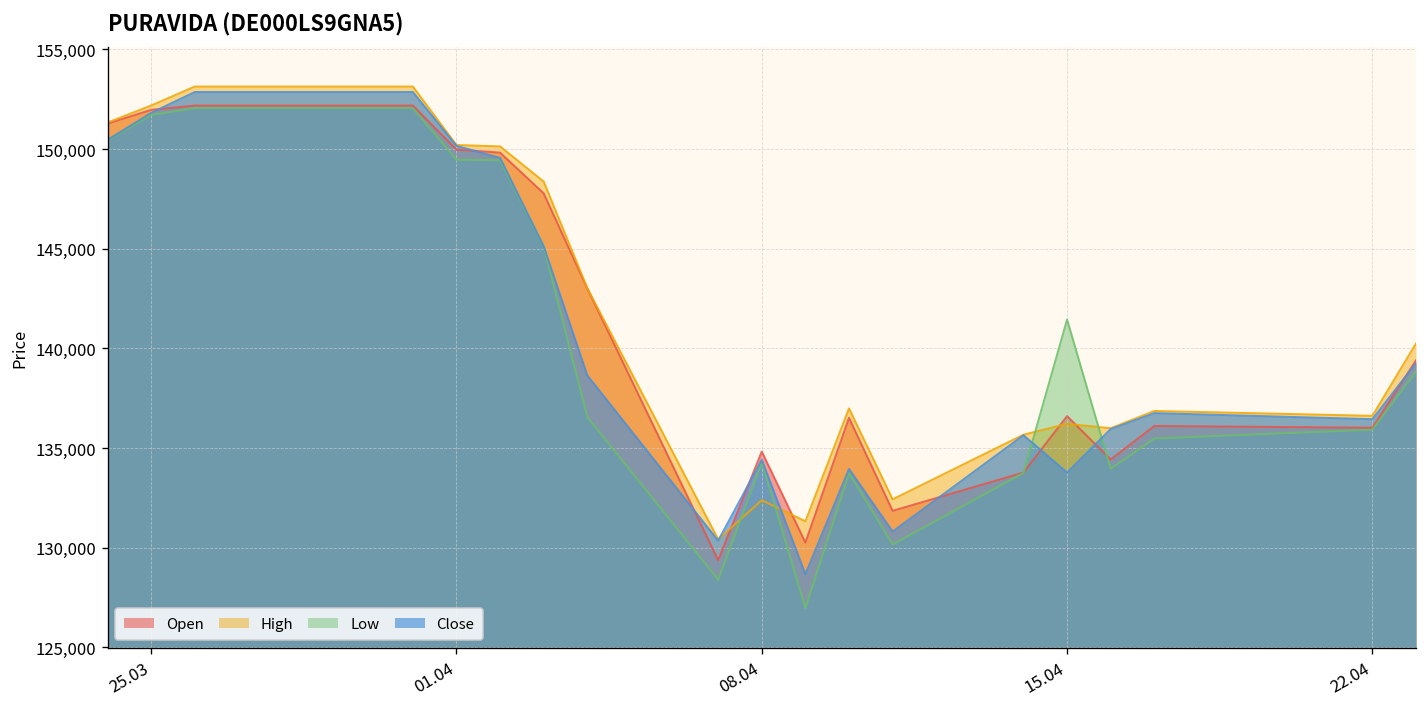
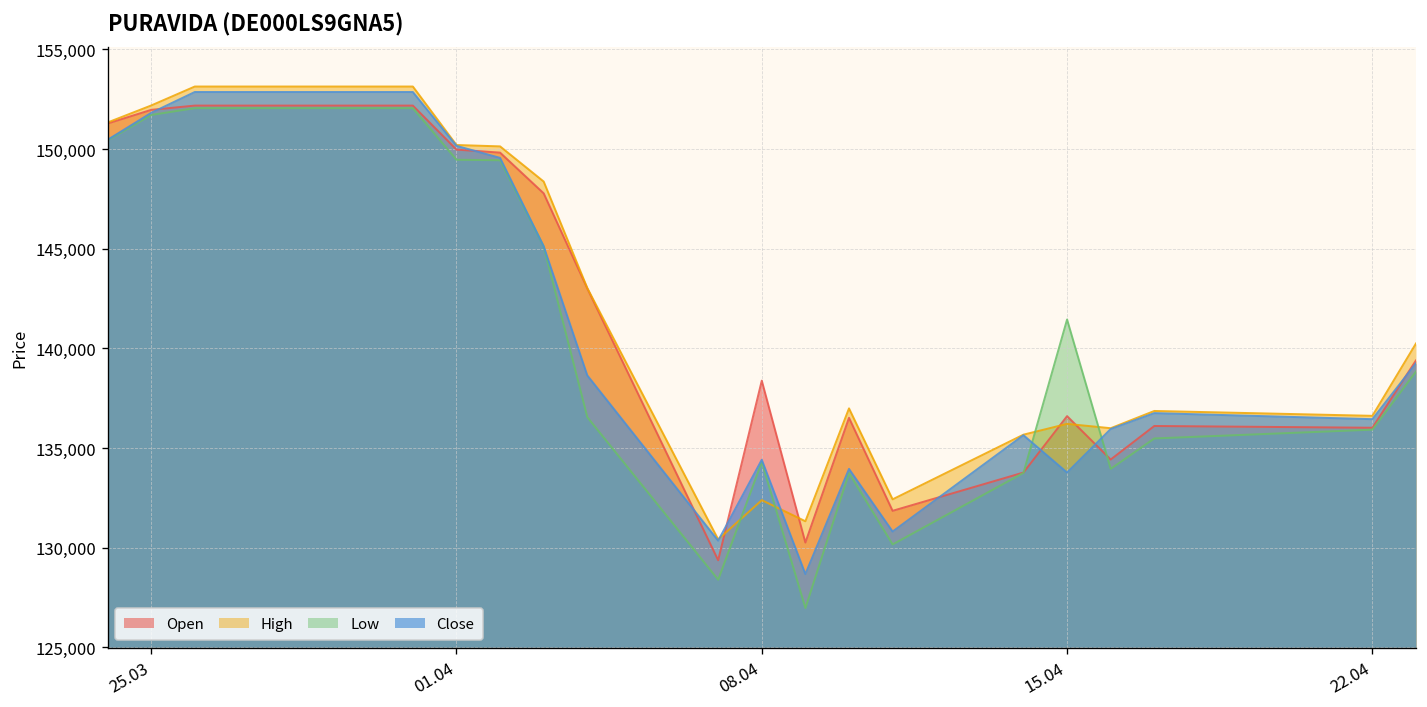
  {
    "Open": {
      "01.04": "150,000",
-     "08.04": "134,800",
+     "08.04": "138,400",
      "15.04": "136,600"
    },
    "High": {
      "25.03": "152,200",
      "08.04": "132,400",
      "15.04": "136,200",
      "22.04": "136,600"
    },
    "Low": {
      "01.04": "149,500",
      "15.04": "141,400"
    },
    "Close": {
      "15.04": "133,800",
      "22.04": "136,400"
    }
  }
